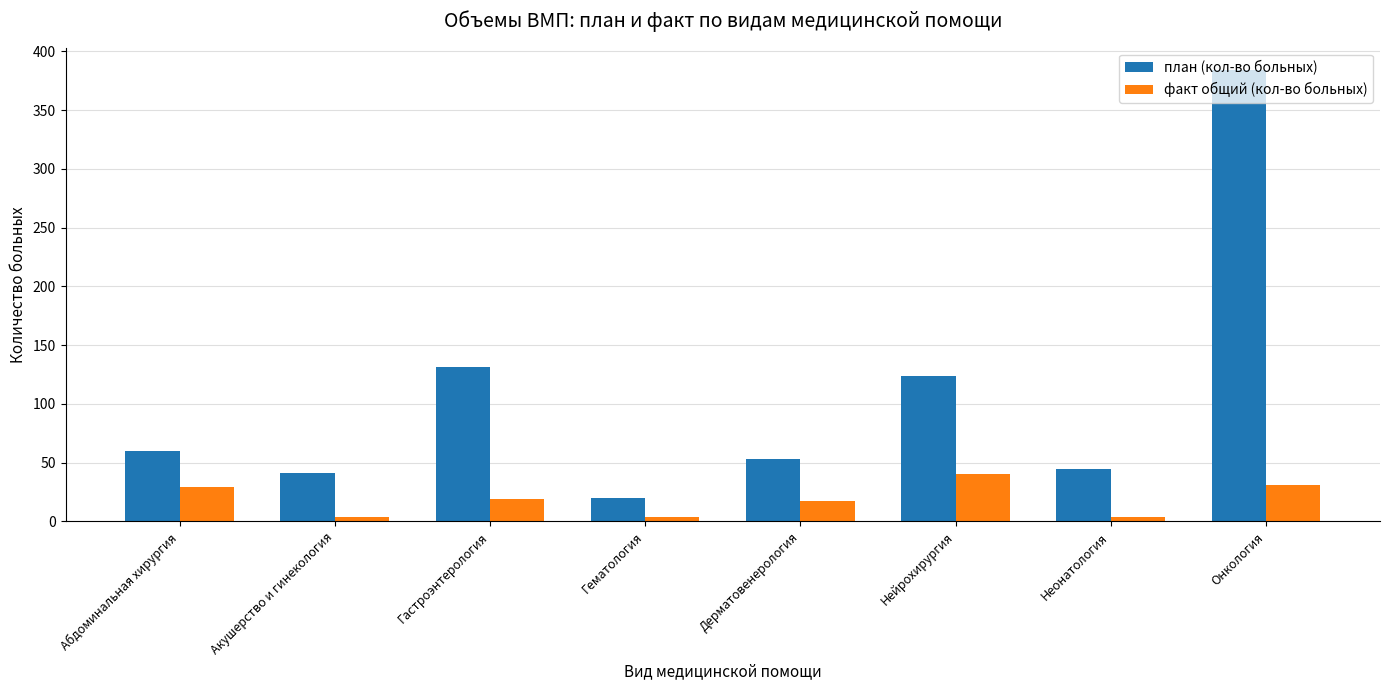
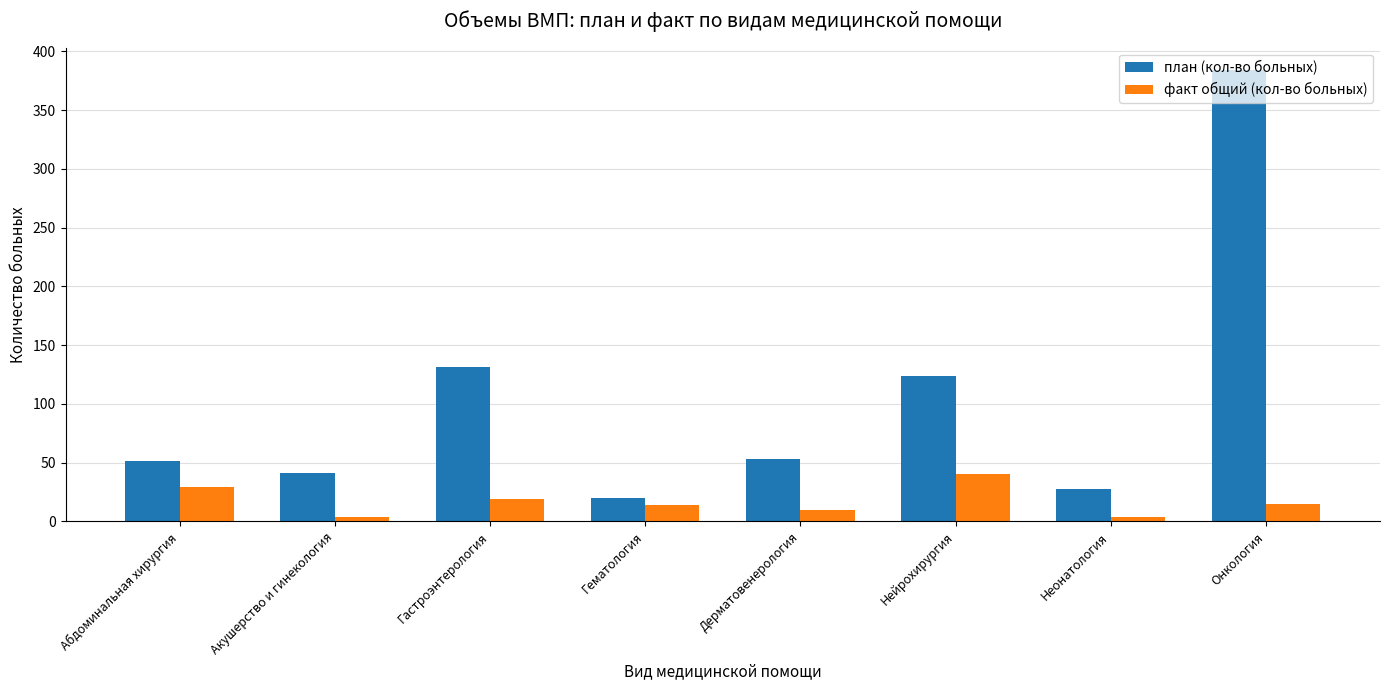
  {
    "план (кол-во больных)": {
-     "Абдоминальная хирургия": 60,
+     "Абдоминальная хирургия": 51,
      "Акушерство и гинекология": 41,
      "Гастроэнтерология": 131,
      "Гематология": 20,
      "Дерматовенерология": 53,
      "Нейрохирургия": 124,
-     "Неонатология": 45
+     "Неонатология": 28
    },
    "факт общий (кол-во больных)": {
      "Абдоминальная хирургия": 29,
      "Акушерство и гинекология": 4,
      "Гастроэнтерология": 19,
-     "Гематология": 4,
-     "Дерматовенерология": 17,
+     "Гематология": 14,
+     "Дерматовенерология": 10,
      "Нейрохирургия": 40,
      "Неонатология": 4,
-     "Онкология": 31
+     "Онкология": 15
    }
  }
